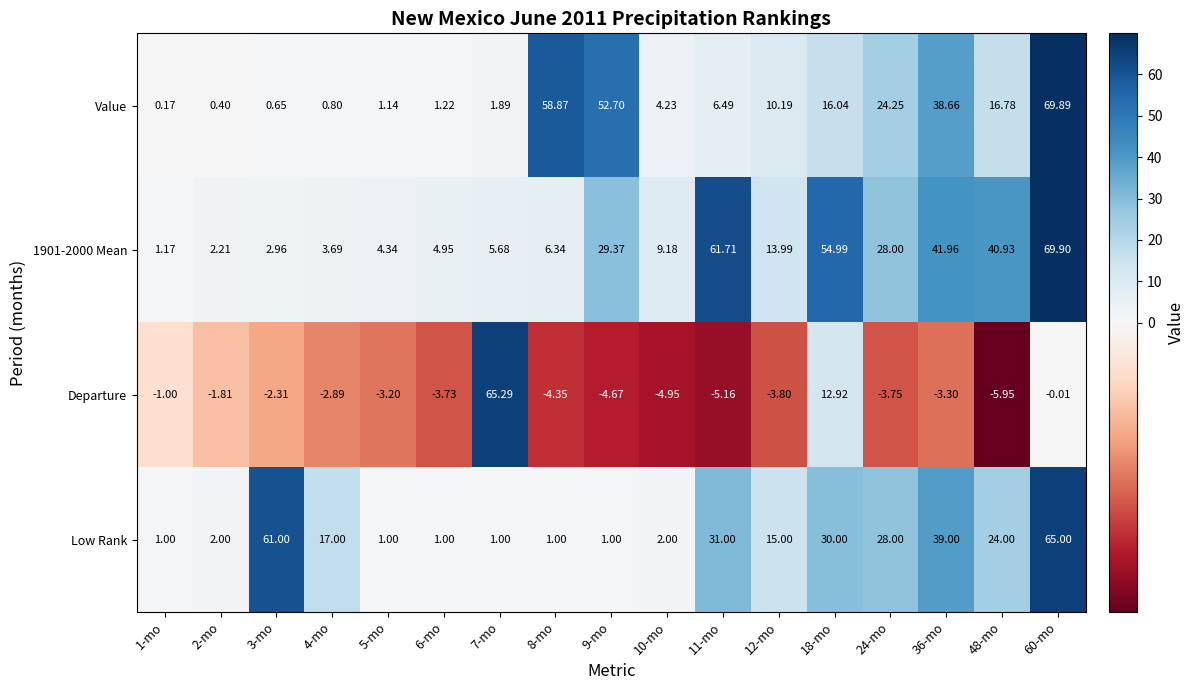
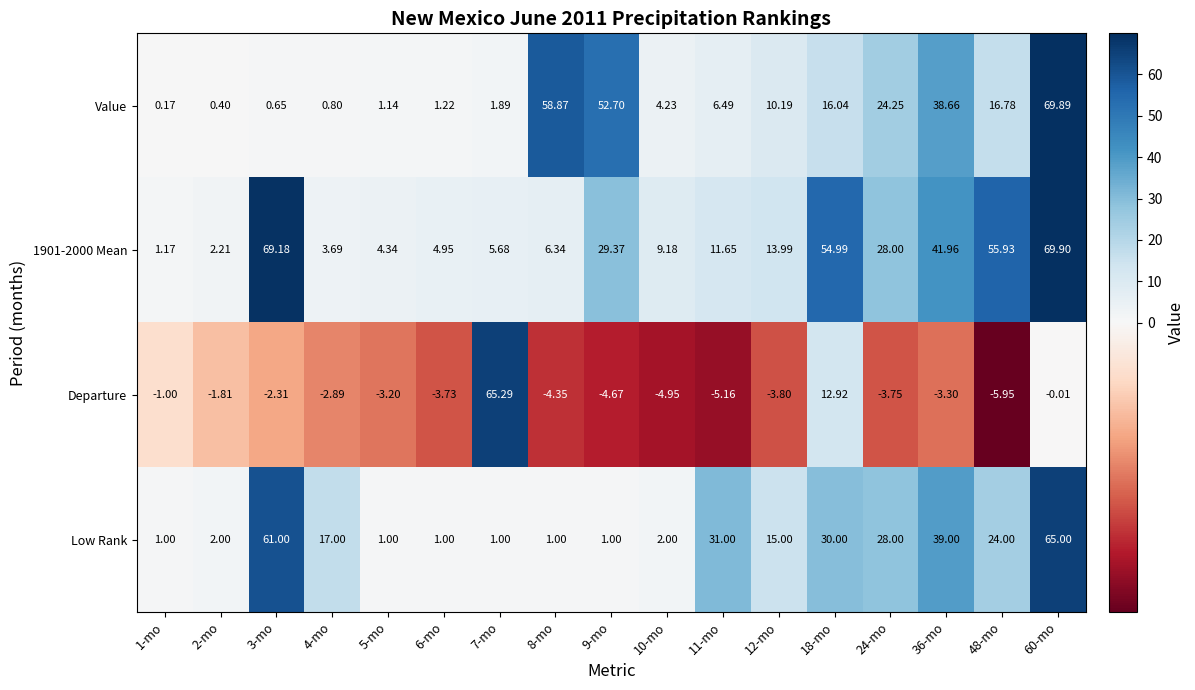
  {
    "Value": {
      "1-mo": 0.17,
      "2-mo": 0.40,
      "3-mo": 0.65,
      "4-mo": 0.80,
      "5-mo": 1.14,
      "6-mo": 1.22,
      "7-mo": 1.89,
      "8-mo": 58.87,
      "9-mo": 52.70,
      "10-mo": 4.23,
      "11-mo": 6.49,
      "12-mo": 10.19,
      "18-mo": 16.04,
      "24-mo": 24.25,
      "36-mo": 38.66,
      "48-mo": 16.78,
      "60-mo": 69.89
    },
    "1901-2000 Mean": {
      "1-mo": 1.17,
      "2-mo": 2.21,
-     "3-mo": 2.96,
+     "3-mo": 69.18,
      "4-mo": 3.69,
      "5-mo": 4.34,
      "6-mo": 4.95,
      "7-mo": 5.68,
      "8-mo": 6.34,
      "9-mo": 29.37,
      "10-mo": 9.18,
-     "11-mo": 61.71,
+     "11-mo": 11.65,
      "12-mo": 13.99,
      "18-mo": 54.99,
      "24-mo": 28.00,
      "36-mo": 41.96,
-     "48-mo": 40.93,
+     "48-mo": 55.93,
      "60-mo": 69.90
    },
    "Departure": {
      "1-mo": -1.00,
      "2-mo": -1.81,
      "3-mo": -2.31,
      "4-mo": -2.89,
      "5-mo": -3.20,
      "6-mo": -3.73,
      "7-mo": 65.29,
      "8-mo": -4.35,
      "9-mo": -4.67,
      "10-mo": -4.95,
      "11-mo": -5.16,
      "12-mo": -3.80,
      "18-mo": 12.92,
      "24-mo": -3.75,
      "36-mo": -3.30,
      "48-mo": -5.95,
      "60-mo": -0.01
    },
    "Low Rank": {
      "1-mo": 1.00,
      "2-mo": 2.00,
      "3-mo": 61.00,
      "4-mo": 17.00,
      "5-mo": 1.00,
      "6-mo": 1.00,
      "7-mo": 1.00,
      "8-mo": 1.00,
      "9-mo": 1.00,
      "10-mo": 2.00,
      "11-mo": 31.00,
      "12-mo": 15.00,
      "18-mo": 30.00,
      "24-mo": 28.00,
      "36-mo": 39.00,
      "48-mo": 24.00,
      "60-mo": 65.00
    }
  }
